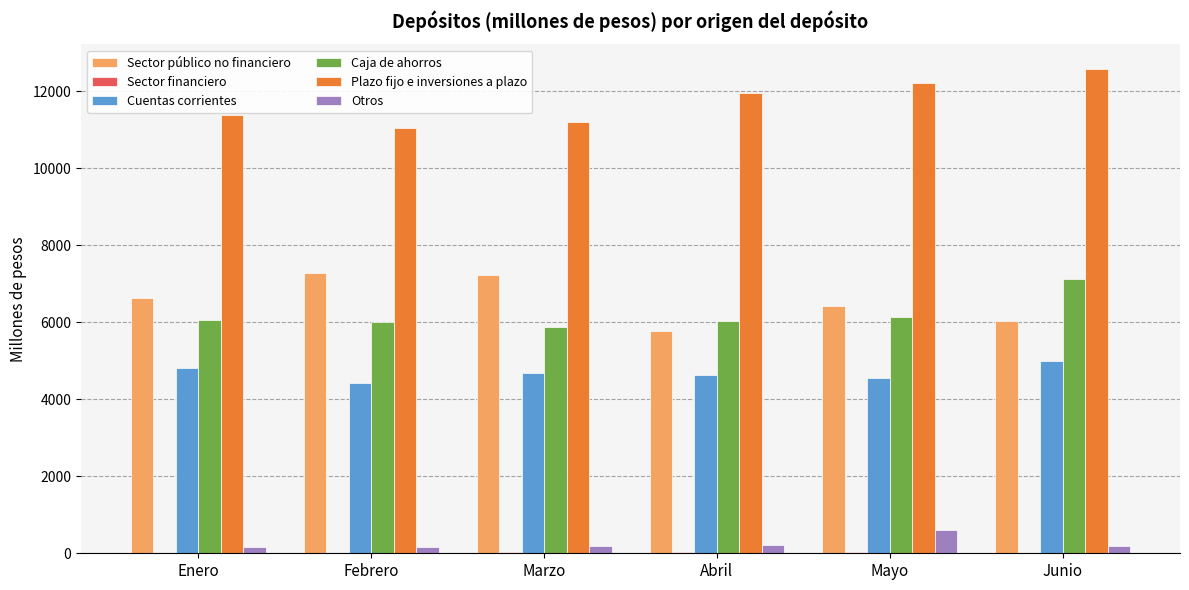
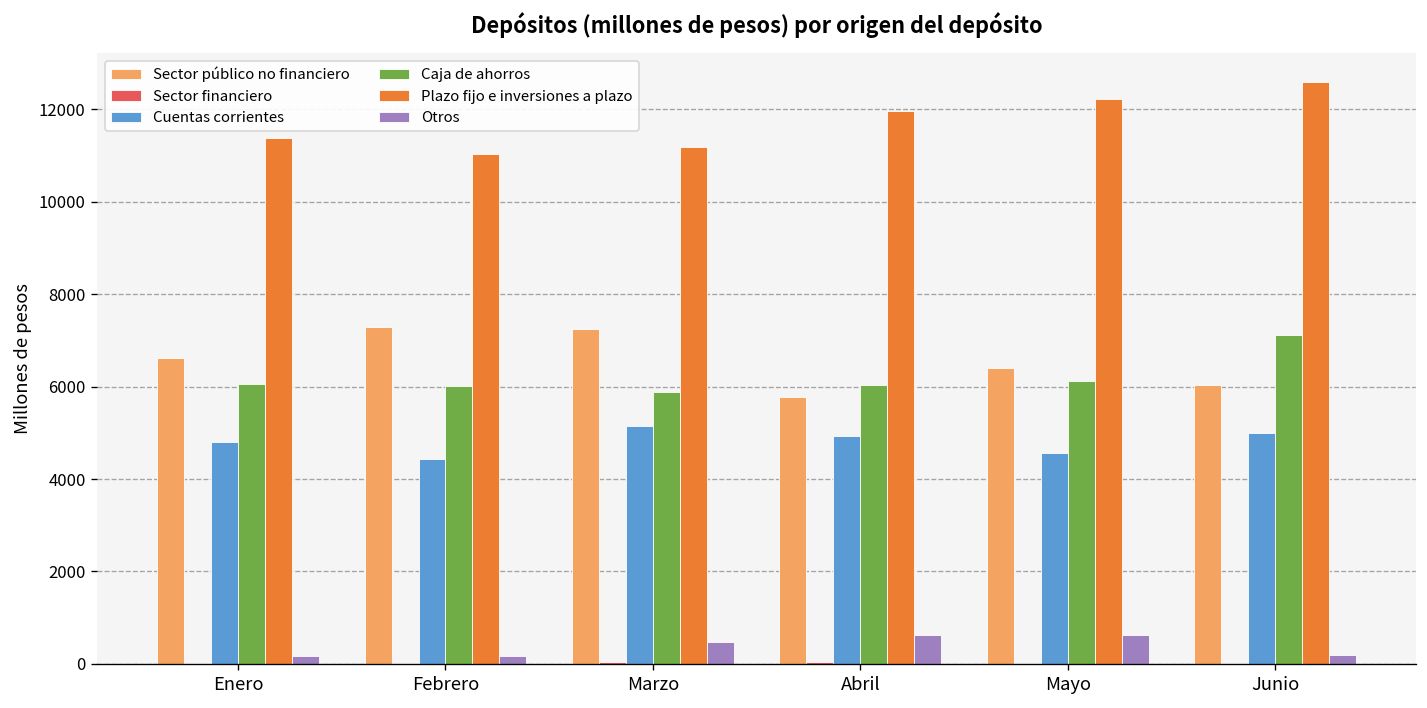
  {
    "Sector público no financiero": {
      "Enero": 6600,
      "Febrero": 7300,
      "Marzo": 7200,
      "Abril": 5800,
      "Mayo": 6400,
      "Junio": 6000
    },
    "Cuentas corrientes": {
      "Enero": 4800,
      "Febrero": 4400,
-     "Marzo": 4700,
-     "Abril": 4600,
+     "Marzo": 5100,
+     "Abril": 4900,
      "Mayo": 4600,
      "Junio": 5000
    },
    "Caja de ahorros": {
      "Enero": 6100,
      "Febrero": 6000,
      "Marzo": 5900,
      "Abril": 6000,
      "Mayo": 6100,
      "Junio": 7100
    },
    "Otros": {
      "Enero": 200,
      "Febrero": 200,
-     "Marzo": 200,
-     "Abril": 200,
+     "Marzo": 500,
+     "Abril": 600,
      "Mayo": 600,
      "Junio": 200
    }
  }
